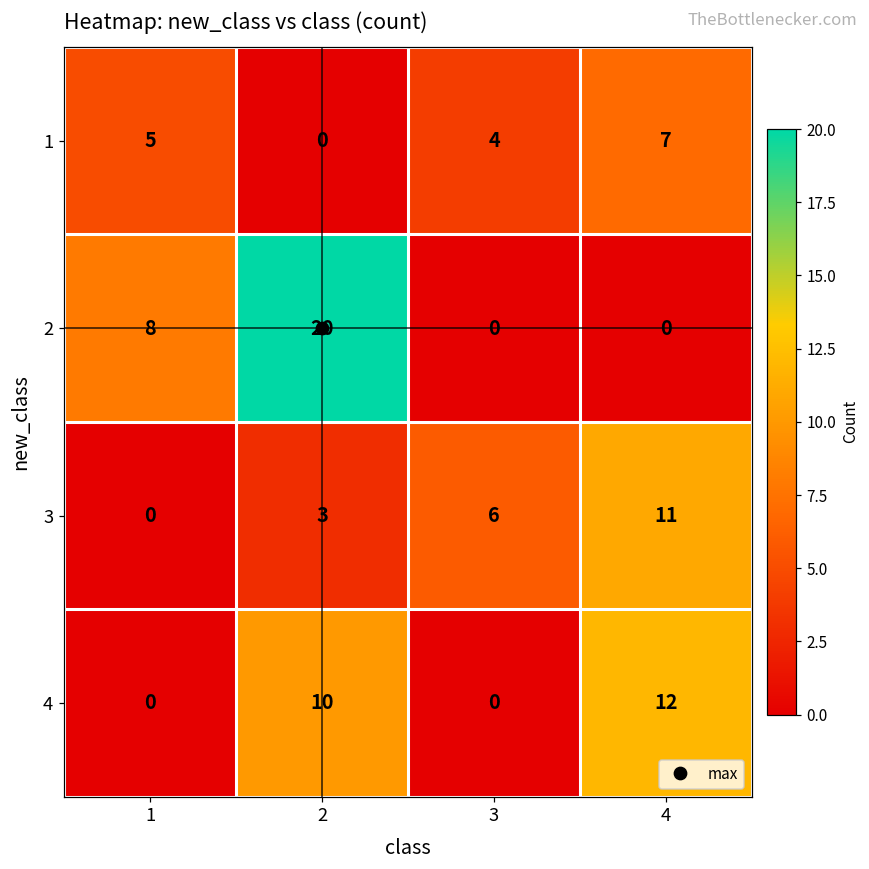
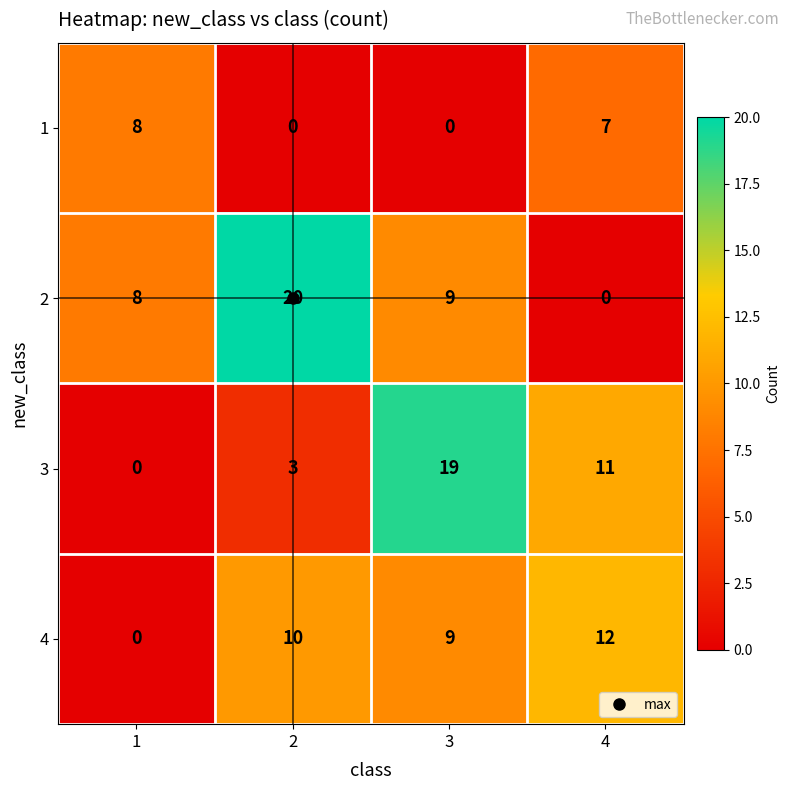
  {
    "1": {
-     "1": 5,
+     "1": 8,
      "2": 0,
-     "3": 4,
+     "3": 0,
      "4": 7
    },
    "2": {
      "1": 8,
-     "3": 0,
+     "3": 9,
      "4": 0
    },
    "3": {
      "1": 0,
      "2": 3,
-     "3": 6,
+     "3": 19,
      "4": 11
    },
    "4": {
      "1": 0,
      "2": 10,
-     "3": 0,
+     "3": 9,
      "4": 12
    }
  }
